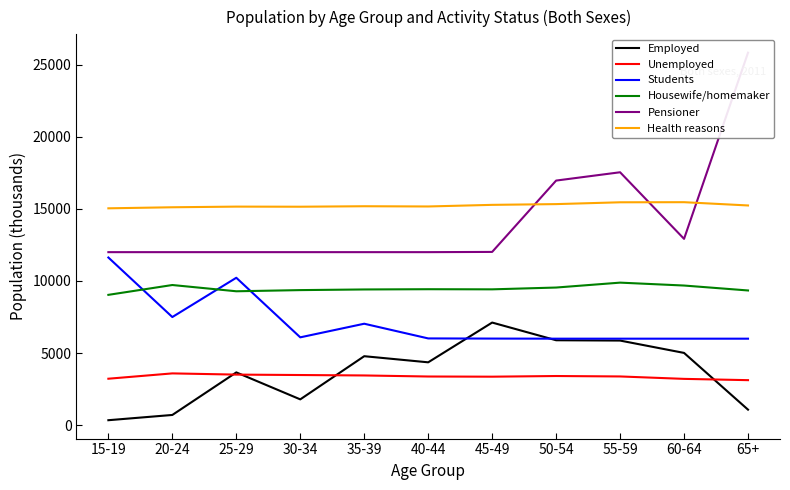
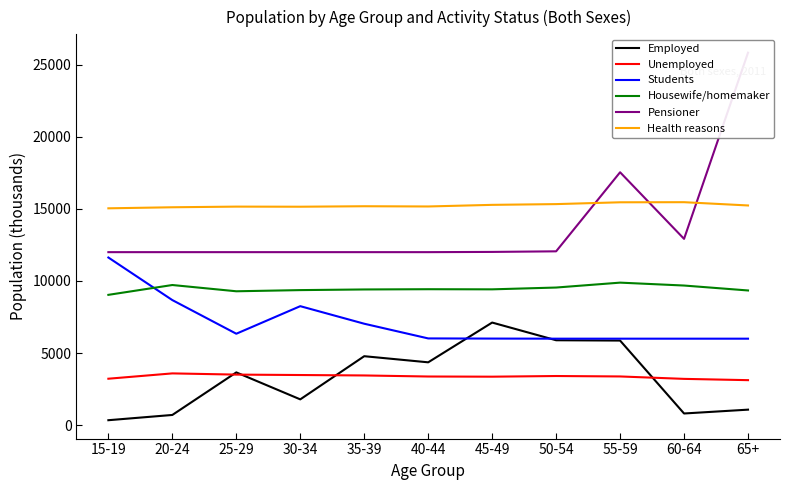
  {
    "Employed": {
      "15-19": 300,
      "20-24": 700,
      "30-34": 1800,
      "35-39": 4800,
      "40-44": 4400,
      "45-49": 7100,
-     "60-64": 5000,
+     "60-64": 800,
      "65+": 1100
    },
    "Unemployed": {
      "15-19": 3200,
      "20-24": 3600,
      "30-34": 3500,
      "35-39": 3500,
      "40-44": 3400,
      "45-49": 3400,
      "50-54": 3400,
      "55-59": 3400,
      "60-64": 3200,
      "65+": 3100
    },
    "Students": {
      "15-19": 11600,
-     "20-24": 7500,
-     "25-29": 10200,
-     "30-34": 6100,
+     "20-24": 8700,
+     "25-29": 6300,
+     "30-34": 8300,
      "35-39": 7000,
      "40-44": 6000,
      "45-49": 6000,
      "60-64": 6000,
      "65+": 6000
    },
    "Housewife/homemaker": {
      "15-19": 9000,
      "20-24": 9700,
      "25-29": 9300,
      "30-34": 9400,
      "35-39": 9400,
      "40-44": 9400,
      "45-49": 9400,
      "50-54": 9500,
      "55-59": 9900,
      "60-64": 9700,
      "65+": 9300
    },
    "Pensioner": {
      "15-19": 12000,
      "20-24": 12000,
      "25-29": 12000,
      "30-34": 12000,
      "35-39": 12000,
      "40-44": 12000,
      "45-49": 12000,
-     "50-54": 17000,
+     "50-54": 12100,
      "55-59": 17500,
      "60-64": 12900
    },
    "Health reasons": {
      "15-19": 15000,
      "20-24": 15100,
      "25-29": 15200,
      "30-34": 15200,
      "35-39": 15200,
      "40-44": 15200,
      "45-49": 15300,
      "50-54": 15300,
      "55-59": 15500,
      "60-64": 15500,
      "65+": 15200
    }
  }
